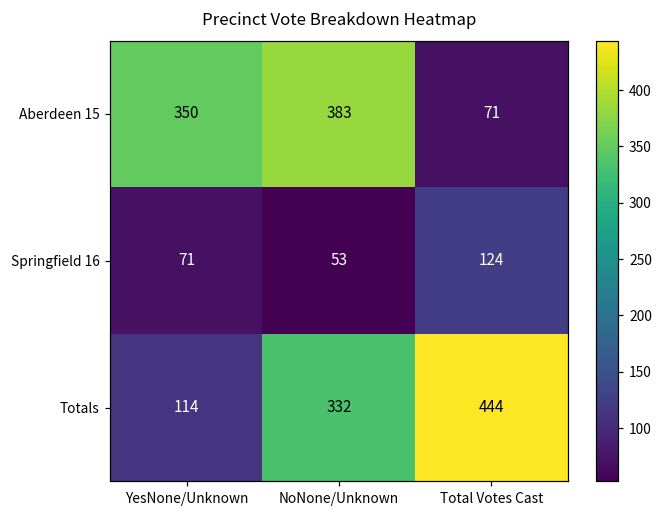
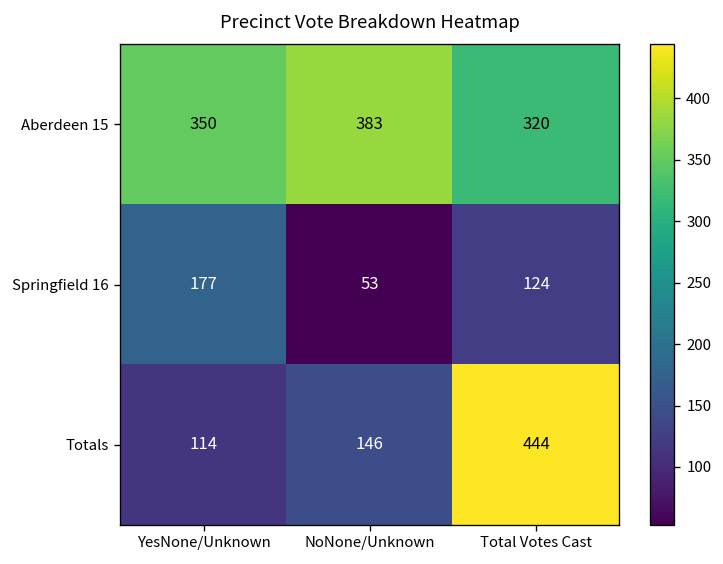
  {
    "Aberdeen 15": {
      "YesNone/Unknown": 350,
      "NoNone/Unknown": 383,
-     "Total Votes Cast": 71
+     "Total Votes Cast": 320
    },
    "Springfield 16": {
-     "YesNone/Unknown": 71,
+     "YesNone/Unknown": 177,
      "NoNone/Unknown": 53,
      "Total Votes Cast": 124
    },
    "Totals": {
      "YesNone/Unknown": 114,
-     "NoNone/Unknown": 332,
+     "NoNone/Unknown": 146,
      "Total Votes Cast": 444
    }
  }
